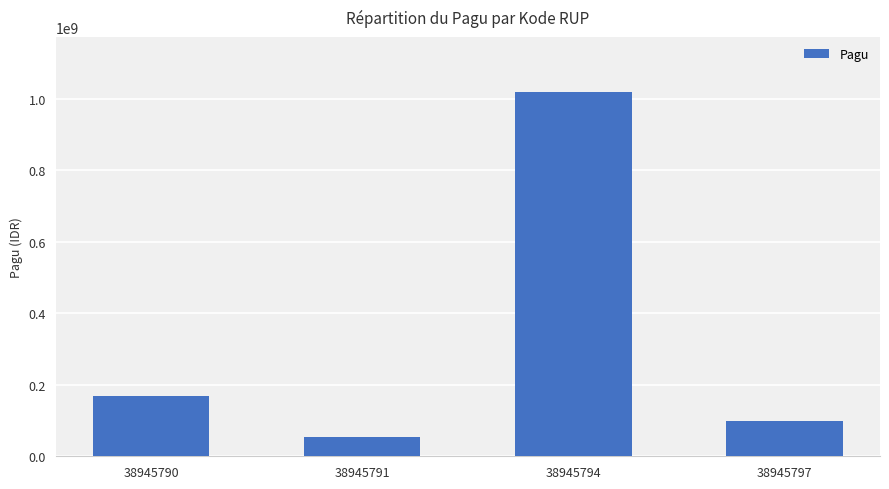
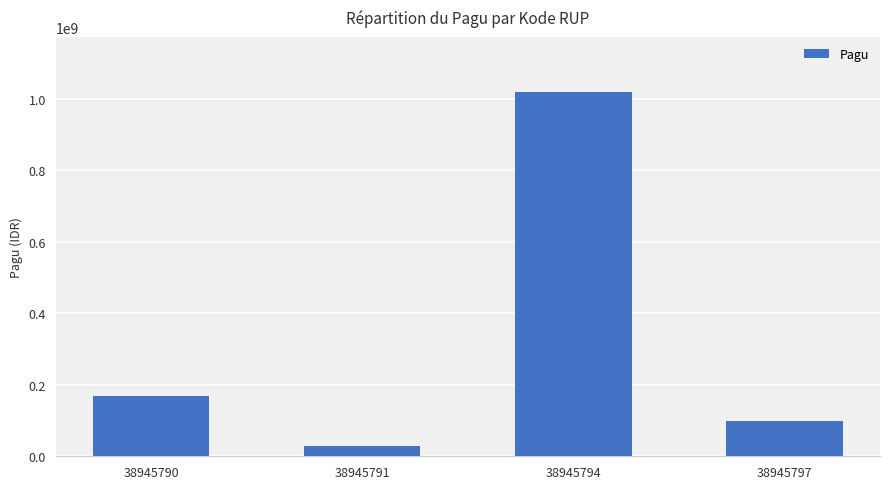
  {
    "38945790": 170000000,
-   "38945791": 50000000,
+   "38945791": 30000000,
    "38945794": 1020000000,
    "38945797": 100000000
  }
